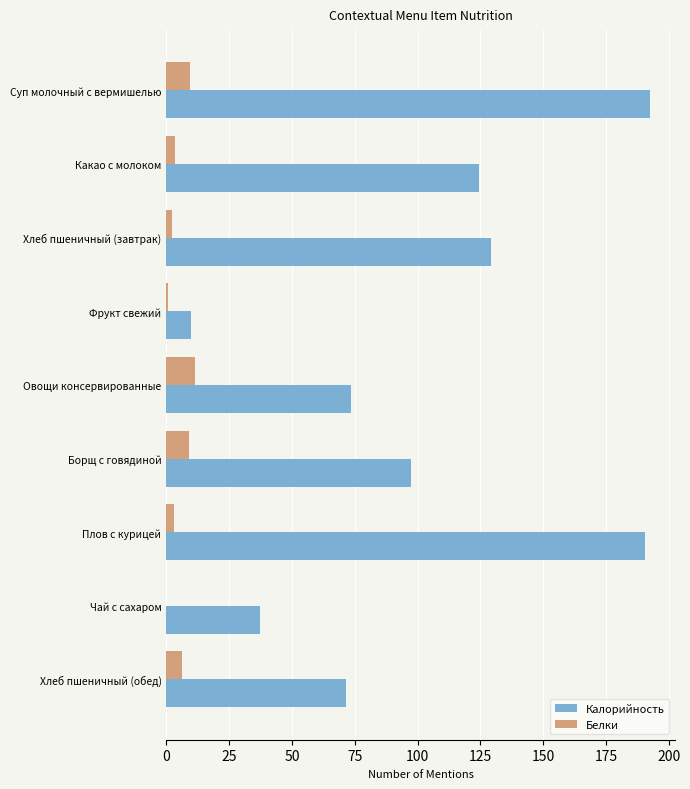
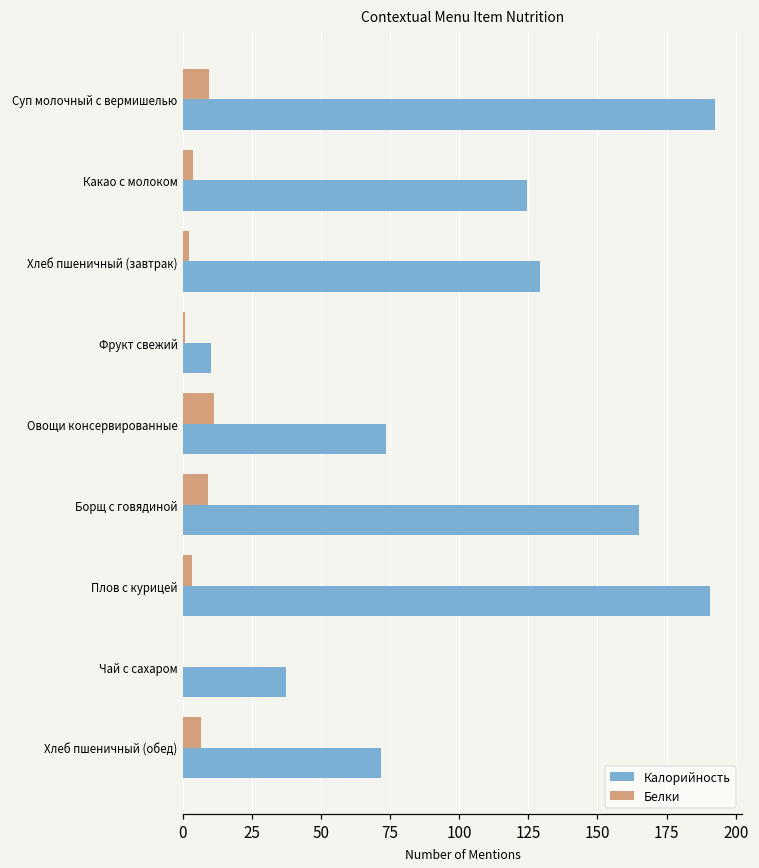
  {
    "Калорийность": {
      "Суп молочный с вермишелью": 193,
      "Какао с молоком": 125,
      "Хлеб пшеничный (завтрак)": 129,
      "Фрукт свежий": 10,
      "Овощи консервированные": 73,
-     "Борщ с говядиной": 97,
+     "Борщ с говядиной": 165,
      "Плов с курицей": 191,
      "Чай с сахаром": 37,
      "Хлеб пшеничный (обед)": 72
    },
    "Белки": {
      "Суп молочный с вермишелью": 9,
      "Какао с молоком": 4,
      "Хлеб пшеничный (завтрак)": 2,
      "Овощи консервированные": 11,
      "Борщ с говядиной": 9,
      "Плов с курицей": 3,
      "Хлеб пшеничный (обед)": 6
    }
  }
